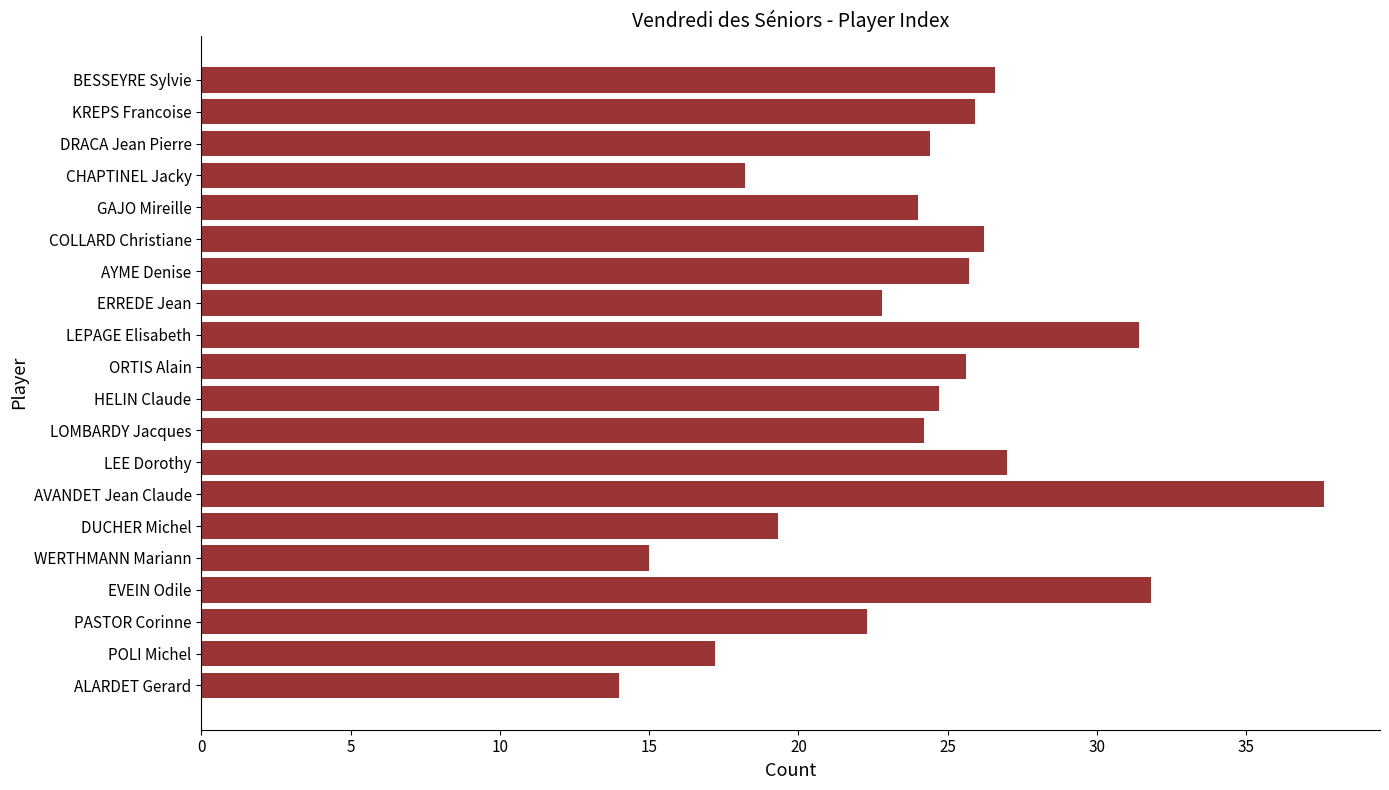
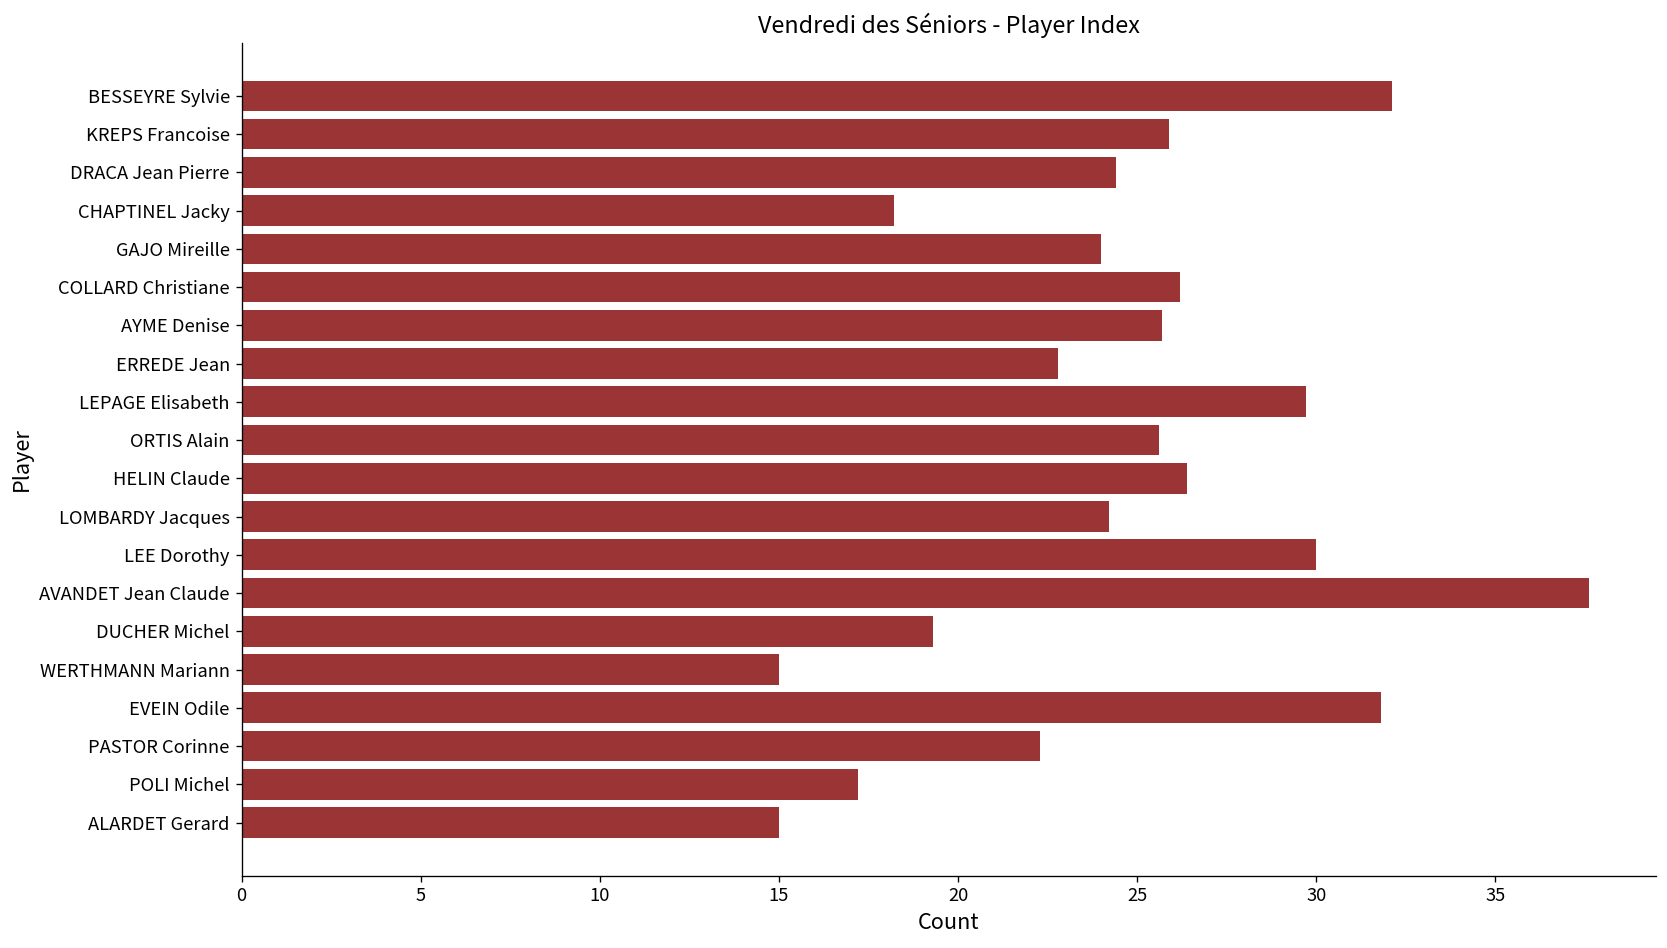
  {
-   "BESSEYRE Sylvie": 26.6,
+   "BESSEYRE Sylvie": 32.1,
    "KREPS Francoise": 25.9,
    "DRACA Jean Pierre": 24.4,
    "CHAPTINEL Jacky": 18.2,
    "GAJO Mireille": 24.0,
    "COLLARD Christiane": 26.2,
    "AYME Denise": 25.7,
    "ERREDE Jean": 22.8,
-   "LEPAGE Elisabeth": 31.4,
+   "LEPAGE Elisabeth": 29.7,
    "ORTIS Alain": 25.6,
-   "HELIN Claude": 24.7,
+   "HELIN Claude": 26.4,
    "LOMBARDY Jacques": 24.2,
-   "LEE Dorothy": 27,
+   "LEE Dorothy": 30,
    "AVANDET Jean Claude": 37.6,
    "DUCHER Michel": 19.3,
    "WERTHMANN Mariann": 15.0,
    "EVEIN Odile": 31.8,
    "PASTOR Corinne": 22.3,
    "POLI Michel": 17.2,
-   "ALARDET Gerard": 14
+   "ALARDET Gerard": 15
  }
